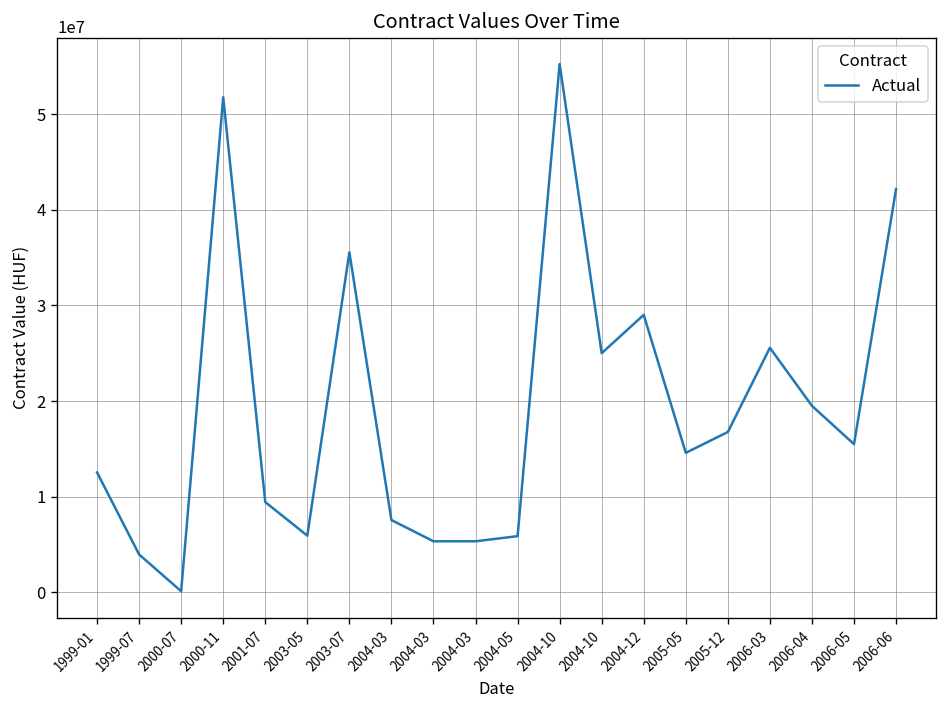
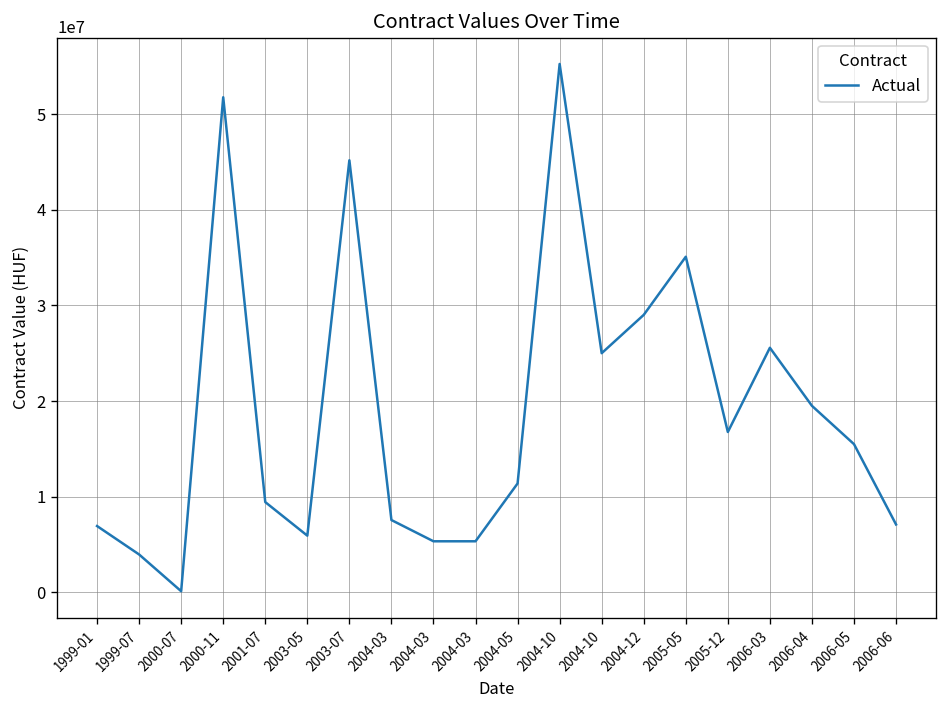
  {
-   "1999-01": 13000000,
+   "1999-01": 7000000,
    "1999-07": 4000000,
    "2000-07": 0,
    "2000-11": 52000000,
    "2001-07": 9000000,
    "2003-05": 6000000,
-   "2003-07": 36000000,
-   "2004-05": 6000000,
+   "2003-07": 45000000,
+   "2004-05": 11000000,
    "2004-12": 29000000,
-   "2005-05": 15000000,
+   "2005-05": 35000000,
    "2005-12": 17000000,
    "2006-03": 26000000,
    "2006-04": 20000000,
    "2006-05": 16000000,
-   "2006-06": 42000000
+   "2006-06": 7000000
  }
